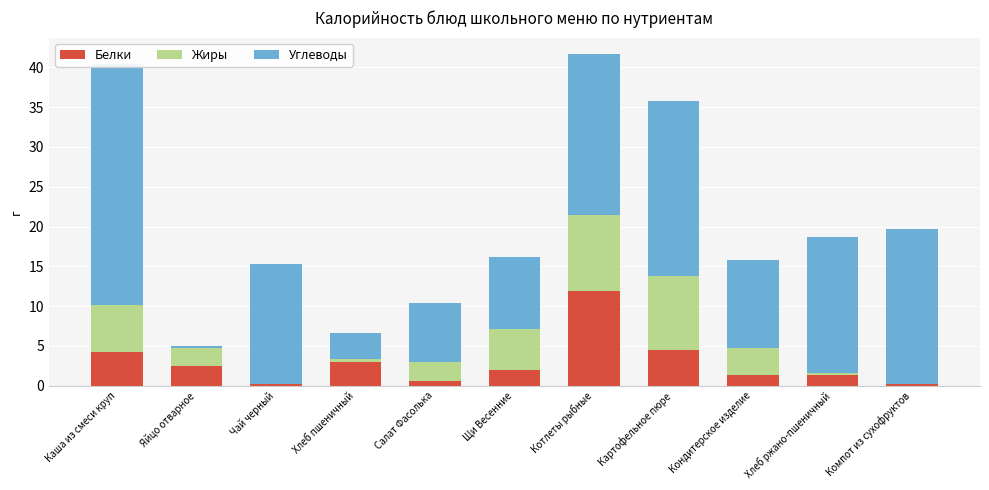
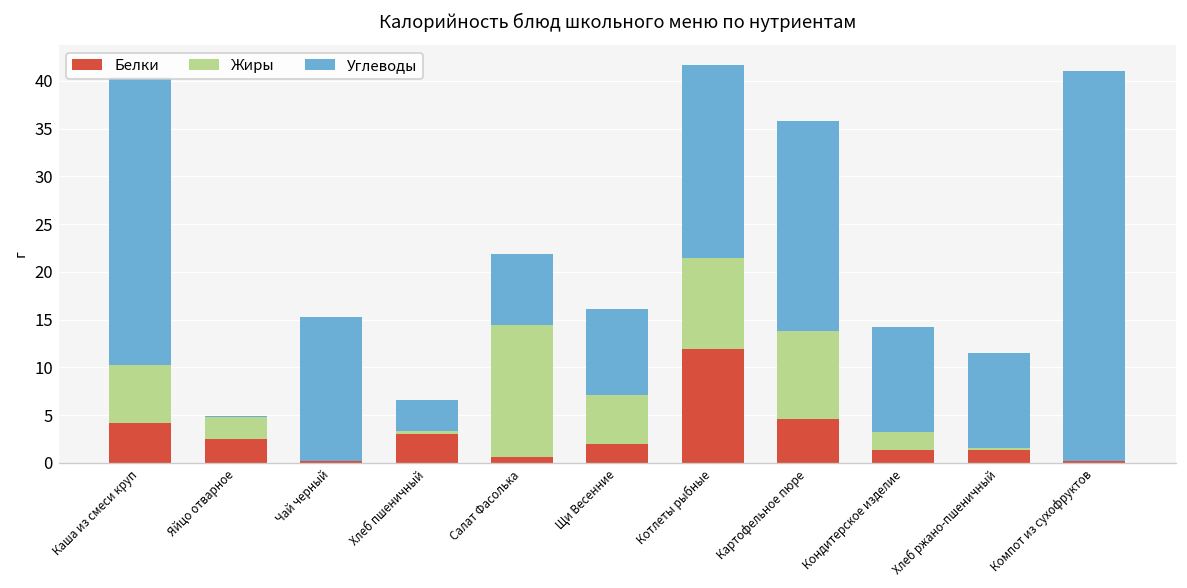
  {
    "Белки": {
      "Каша из смеси круп": 4,
      "Яйцо отварное": 3,
      "Хлеб пшеничный": 3,
      "Салат Фасолька": 1,
      "Щи Весенние": 2,
      "Котлеты рыбные": 12,
      "Картофельное пюре": 5,
      "Кондитерское изделие": 1,
      "Хлеб ржано-пшеничный": 1
    },
    "Жиры": {
      "Каша из смеси круп": 6,
      "Яйцо отварное": 2,
      "Хлеб пшеничный": 0,
-     "Салат Фасолька": 2,
+     "Салат Фасолька": 14,
      "Щи Весенние": 5,
      "Котлеты рыбные": 10,
      "Картофельное пюре": 9,
-     "Кондитерское изделие": 3,
+     "Кондитерское изделие": 2,
      "Компот из сухофруктов": 0
    },
    "Углеводы": {
      "Чай черный": 15,
      "Хлеб пшеничный": 3,
      "Салат Фасолька": 7,
      "Щи Весенние": 9,
      "Котлеты рыбные": 20,
      "Картофельное пюре": 22,
      "Кондитерское изделие": 11,
-     "Хлеб ржано-пшеничный": 17,
-     "Компот из сухофруктов": 19
+     "Хлеб ржано-пшеничный": 10,
+     "Компот из сухофруктов": 41
    }
  }
